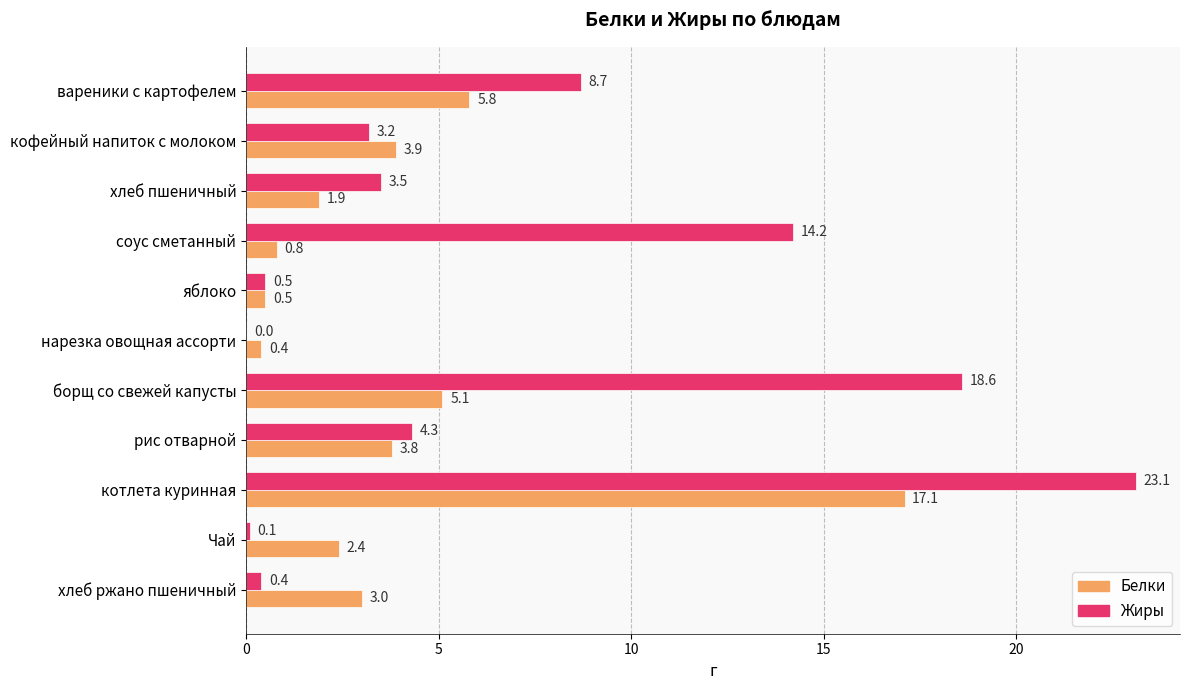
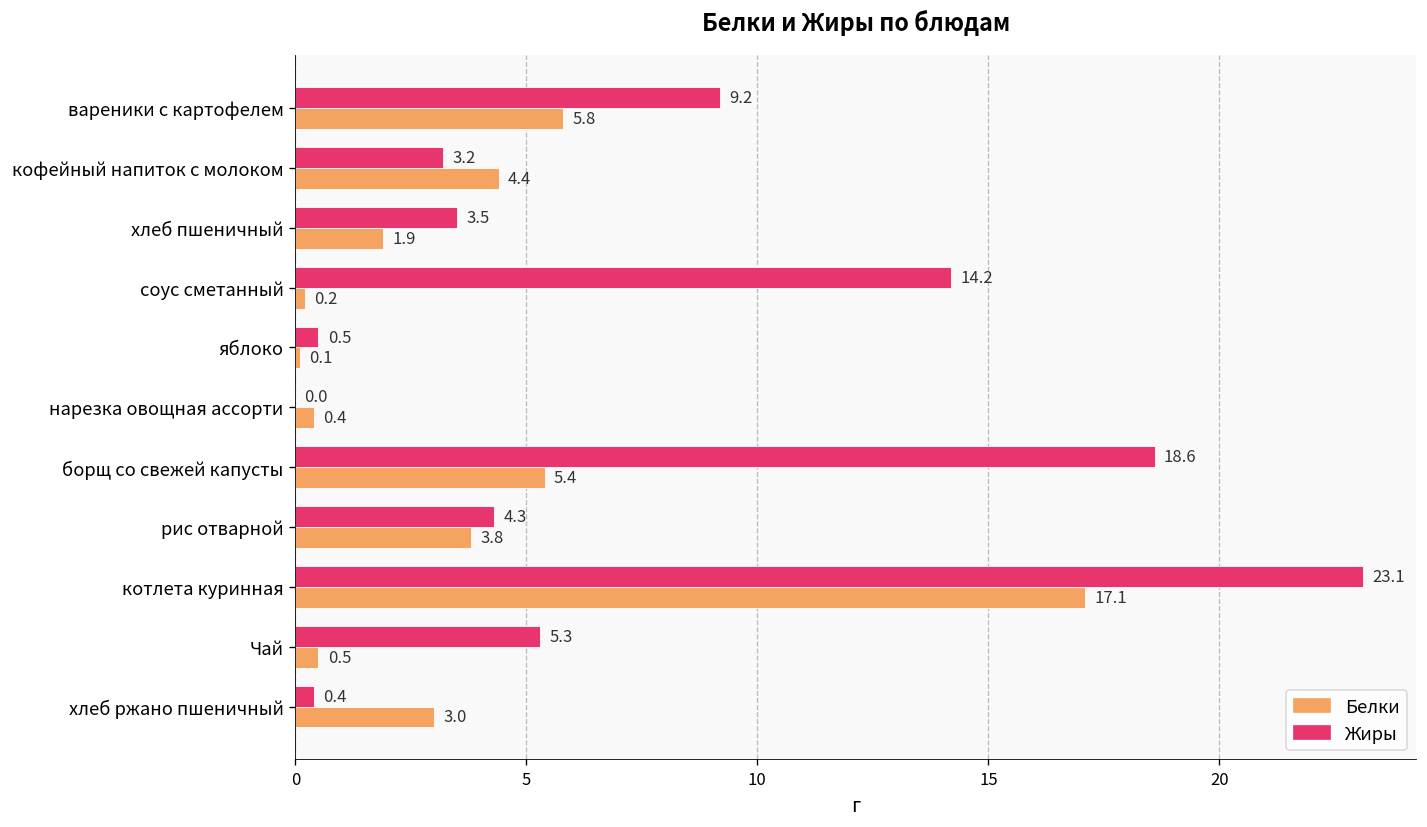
  {
    "Белки": {
      "вареники с картофелем": 5.8,
-     "кофейный напиток с молоком": 3.9,
+     "кофейный напиток с молоком": 4.4,
      "хлеб пшеничный": 1.9,
-     "соус сметанный": 0.8,
-     "яблоко": 0.5,
+     "соус сметанный": 0.2,
+     "яблоко": 0.1,
      "нарезка овощная ассорти": 0.4,
-     "борщ со свежей капусты": 5.1,
+     "борщ со свежей капусты": 5.4,
      "рис отварной": 3.8,
      "котлета куринная": 17.1,
-     "Чай": 2.4,
+     "Чай": 0.5,
      "хлеб ржано пшеничный": 3.0
    },
    "Жиры": {
-     "вареники с картофелем": 8.7,
+     "вареники с картофелем": 9.2,
      "кофейный напиток с молоком": 3.2,
      "хлеб пшеничный": 3.5,
      "соус сметанный": 14.2,
      "яблоко": 0.5,
      "нарезка овощная ассорти": 0.0,
      "борщ со свежей капусты": 18.6,
      "рис отварной": 4.3,
      "котлета куринная": 23.1,
-     "Чай": 0.1,
+     "Чай": 5.3,
      "хлеб ржано пшеничный": 0.4
    }
  }
